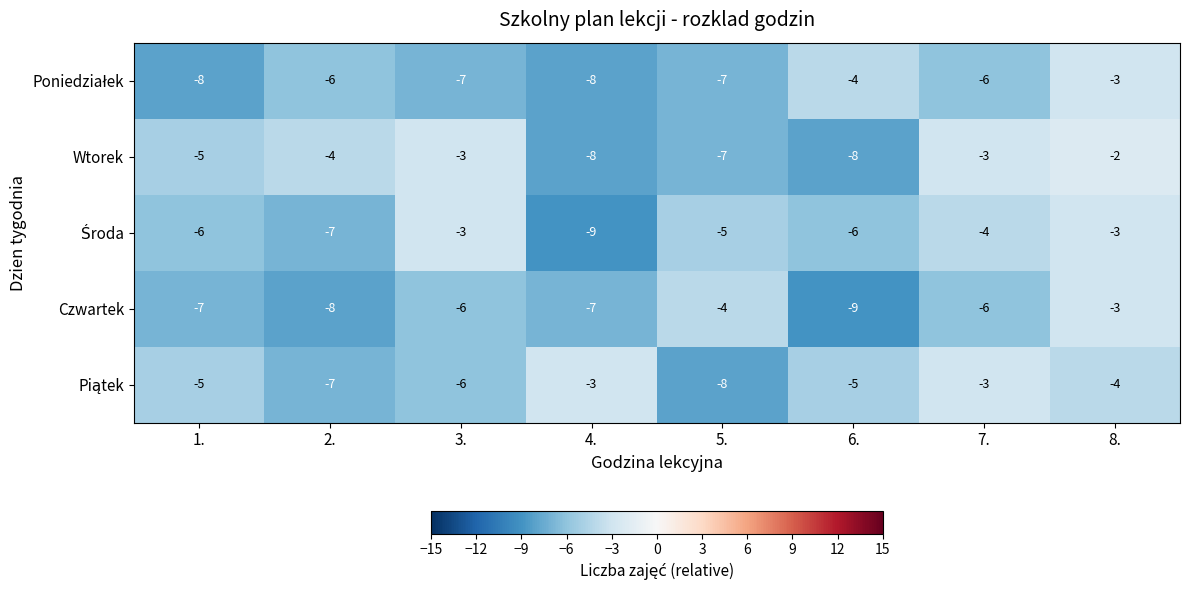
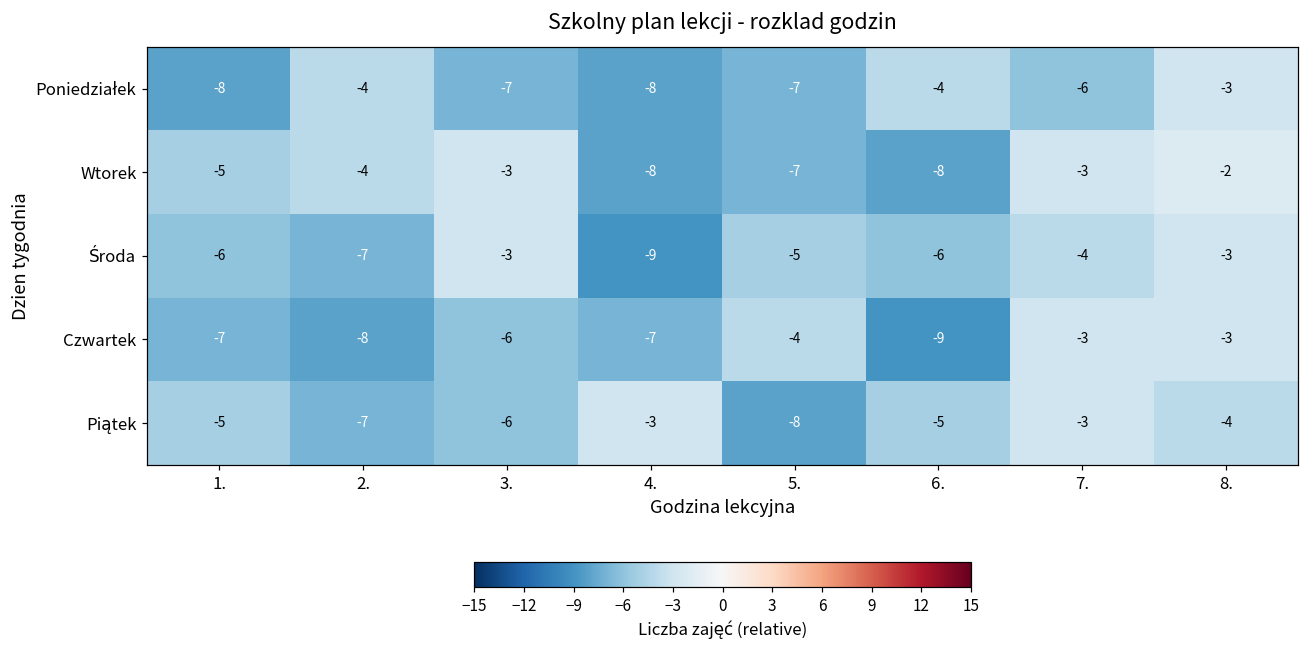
  {
    "Poniedziałek": {
      "1.": -8,
-     "2.": -6,
+     "2.": -4,
      "3.": -7,
      "4.": -8,
      "5.": -7,
      "6.": -4,
      "7.": -6,
      "8.": -3
    },
    "Wtorek": {
      "1.": -5,
      "2.": -4,
      "3.": -3,
      "4.": -8,
      "5.": -7,
      "6.": -8,
      "7.": -3,
      "8.": -2
    },
    "Środa": {
      "1.": -6,
      "2.": -7,
      "3.": -3,
      "4.": -9,
      "5.": -5,
      "6.": -6,
      "7.": -4,
      "8.": -3
    },
    "Czwartek": {
      "1.": -7,
      "2.": -8,
      "3.": -6,
      "4.": -7,
      "5.": -4,
      "6.": -9,
-     "7.": -6,
+     "7.": -3,
      "8.": -3
    },
    "Piątek": {
      "1.": -5,
      "2.": -7,
      "3.": -6,
      "4.": -3,
      "5.": -8,
      "6.": -5,
      "7.": -3,
      "8.": -4
    }
  }
